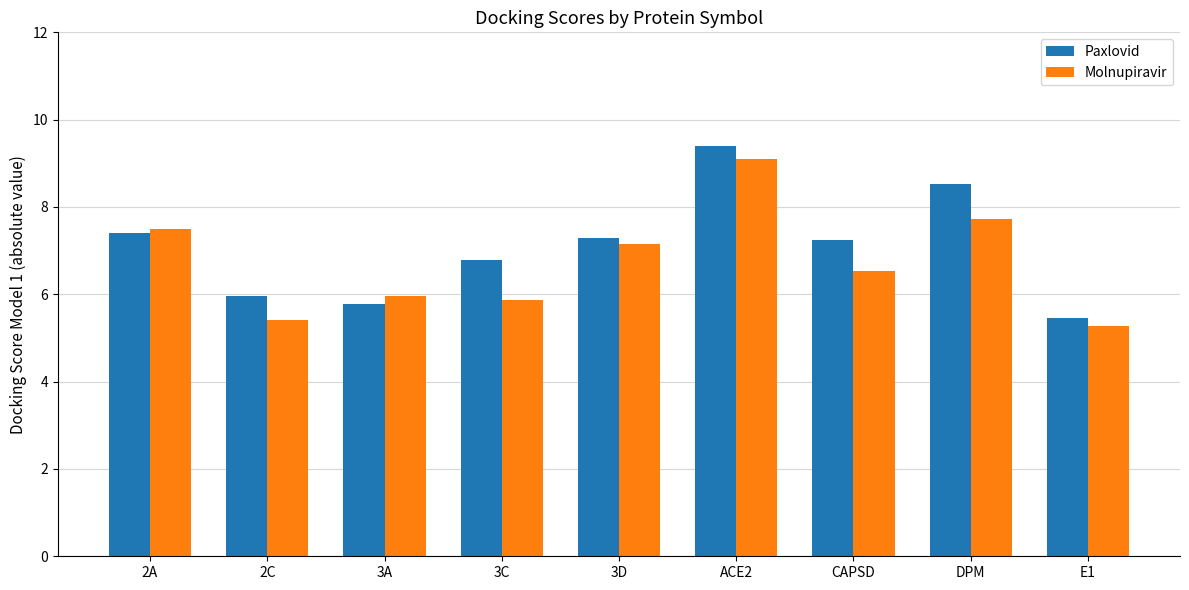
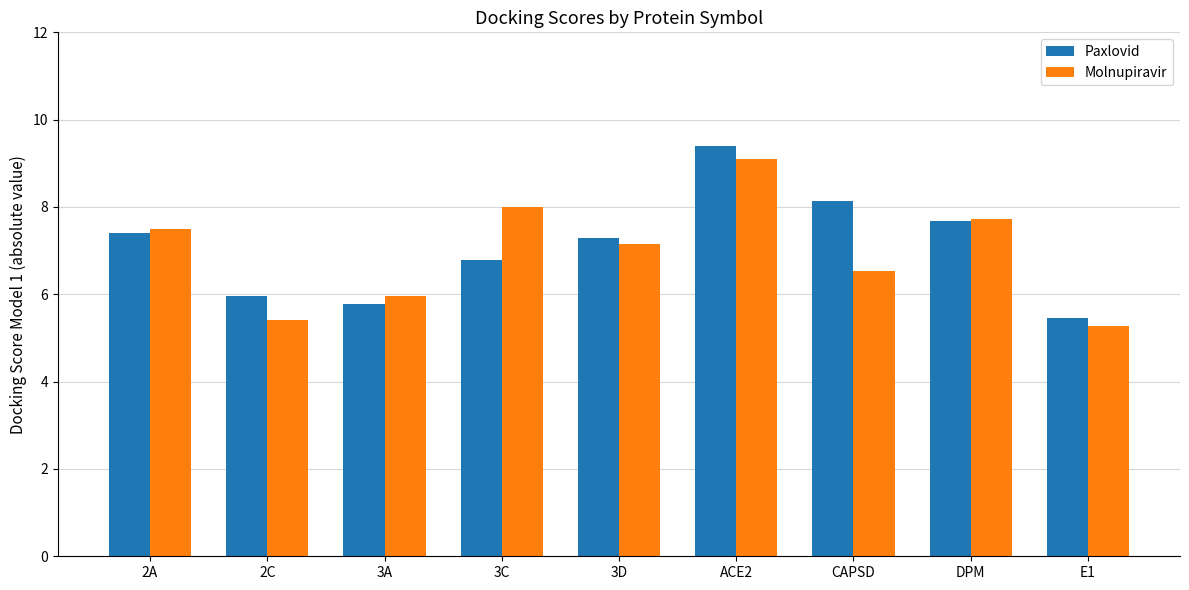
  {
    "Paxlovid": {
      "2A": 7.4,
      "2C": 6.0,
      "3A": 5.8,
      "3C": 6.8,
      "3D": 7.3,
      "ACE2": 9.4,
-     "CAPSD": 7.3,
-     "DPM": 8.5,
+     "CAPSD": 8.1,
+     "DPM": 7.7,
      "E1": 5.5
    },
    "Molnupiravir": {
      "2A": 7.5,
      "2C": 5.4,
      "3A": 6.0,
-     "3C": 5.9,
+     "3C": 8.0,
      "3D": 7.2,
      "ACE2": 9.1,
      "CAPSD": 6.5,
      "DPM": 7.7,
      "E1": 5.3
    }
  }
